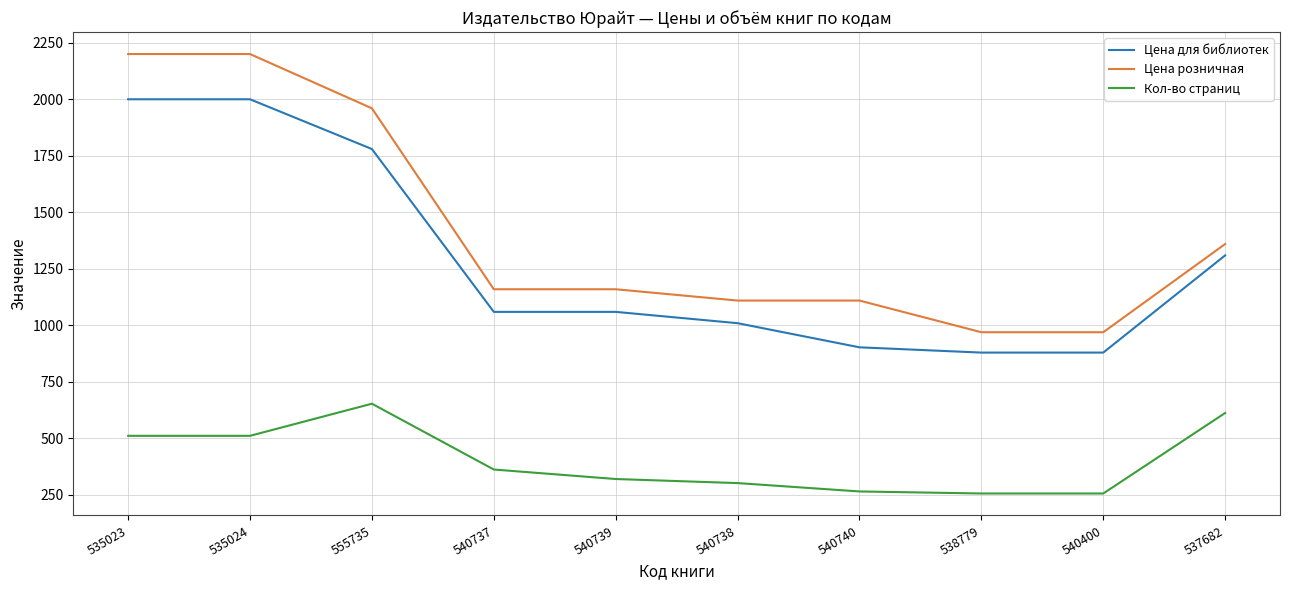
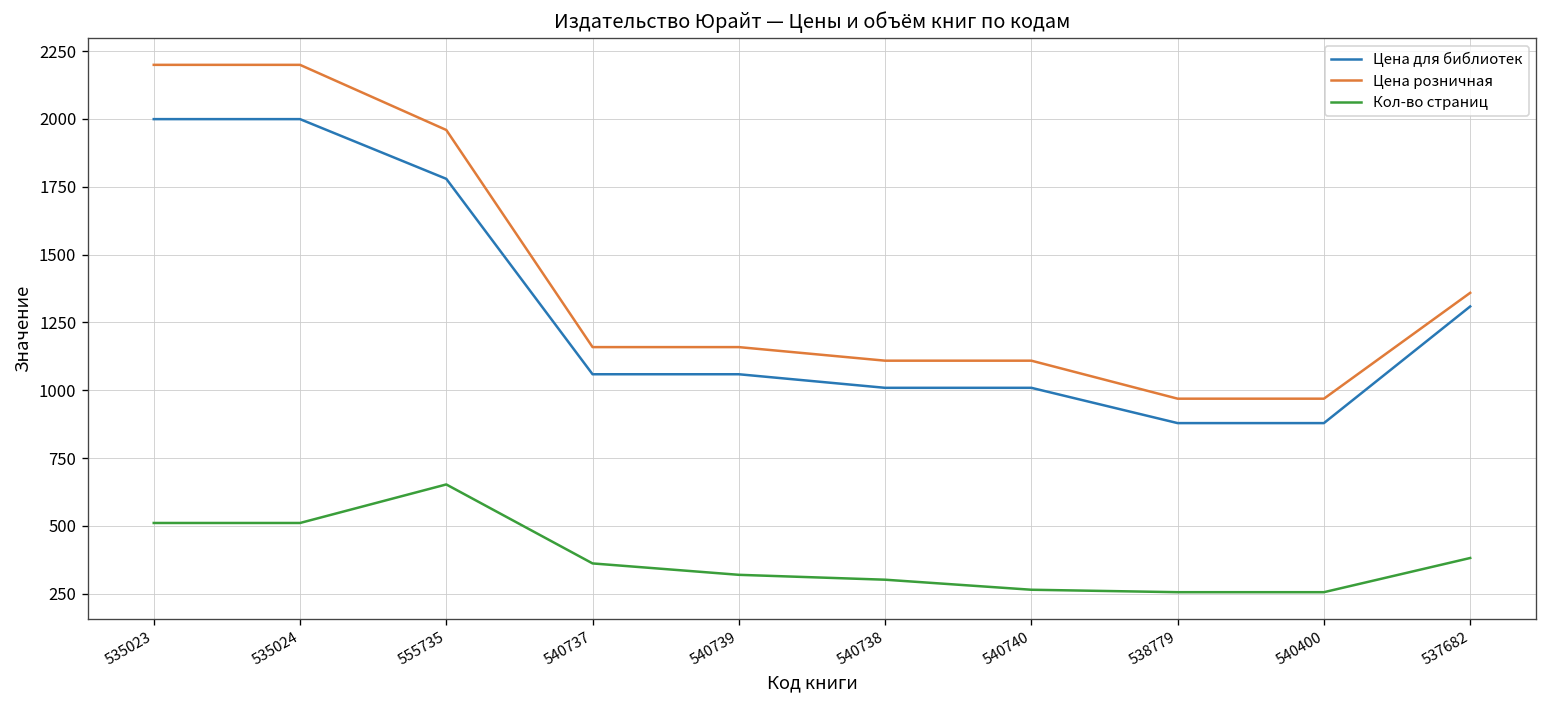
  {
    "Цена для библиотек": {
      "535023": 2000,
      "535024": 2000,
      "555735": 1780,
      "540737": 1060,
      "540739": 1060,
      "540738": 1010,
-     "540740": 900,
+     "540740": 1010,
      "538779": 880,
      "540400": 880,
      "537682": 1310
    },
    "Цена розничная": {
      "535023": 2200,
      "535024": 2200,
      "555735": 1960,
      "540737": 1160,
      "540739": 1160,
      "540738": 1110,
      "540740": 1110,
      "538779": 970,
      "540400": 970,
      "537682": 1360
    },
    "Кол-во страниц": {
      "535023": 510,
      "535024": 510,
      "555735": 650,
      "540737": 360,
      "540739": 320,
      "540738": 300,
      "540740": 270,
      "538779": 260,
      "540400": 260,
-     "537682": 610
+     "537682": 380
    }
  }
